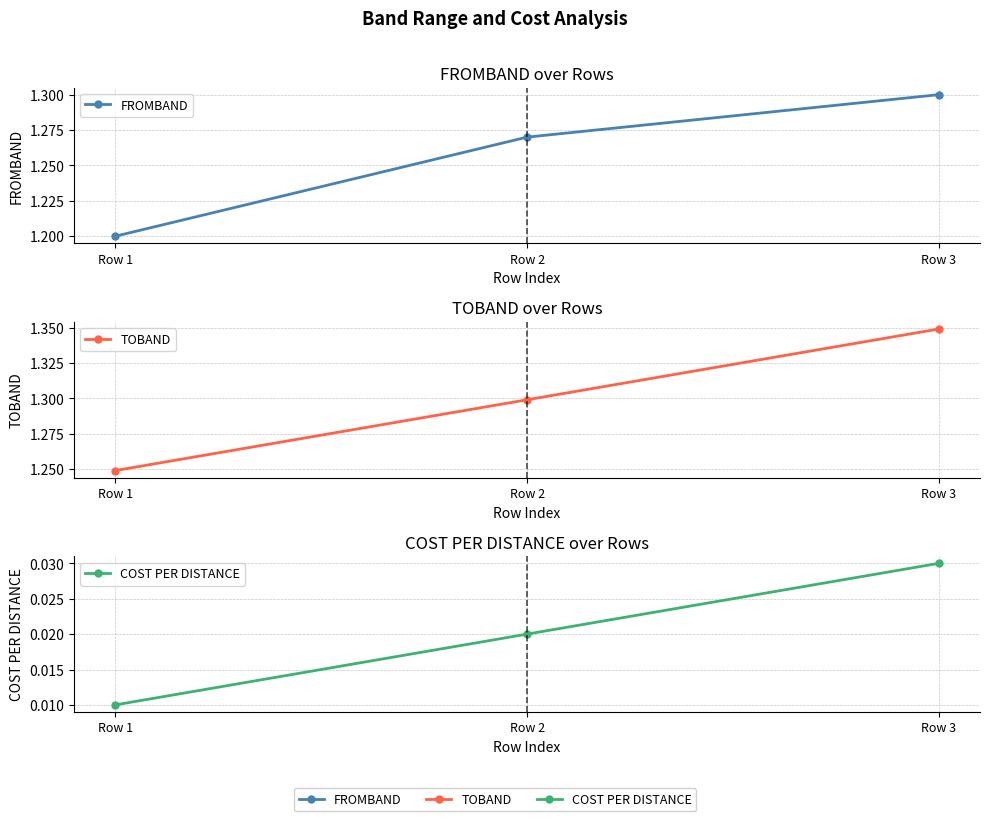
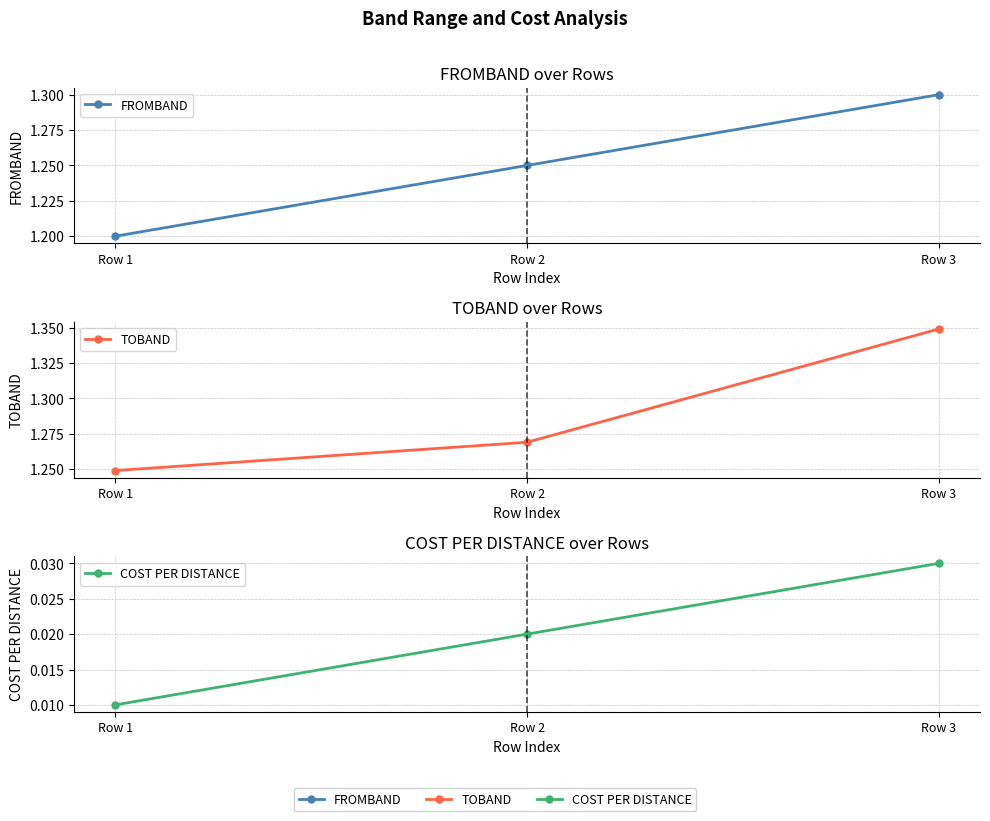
  {
    "FROMBAND over Rows": {
      "Row 1": 1.20,
-     "Row 2": 1.27,
+     "Row 2": 1.25,
      "Row 3": 1.30
    },
    "TOBAND over Rows": {
      "Row 1": 1.249,
-     "Row 2": 1.299,
+     "Row 2": 1.269,
      "Row 3": 1.349
    },
    "COST PER DISTANCE over Rows": {
      "Row 1": 0.010,
      "Row 2": 0.020,
      "Row 3": 0.030
    }
  }
